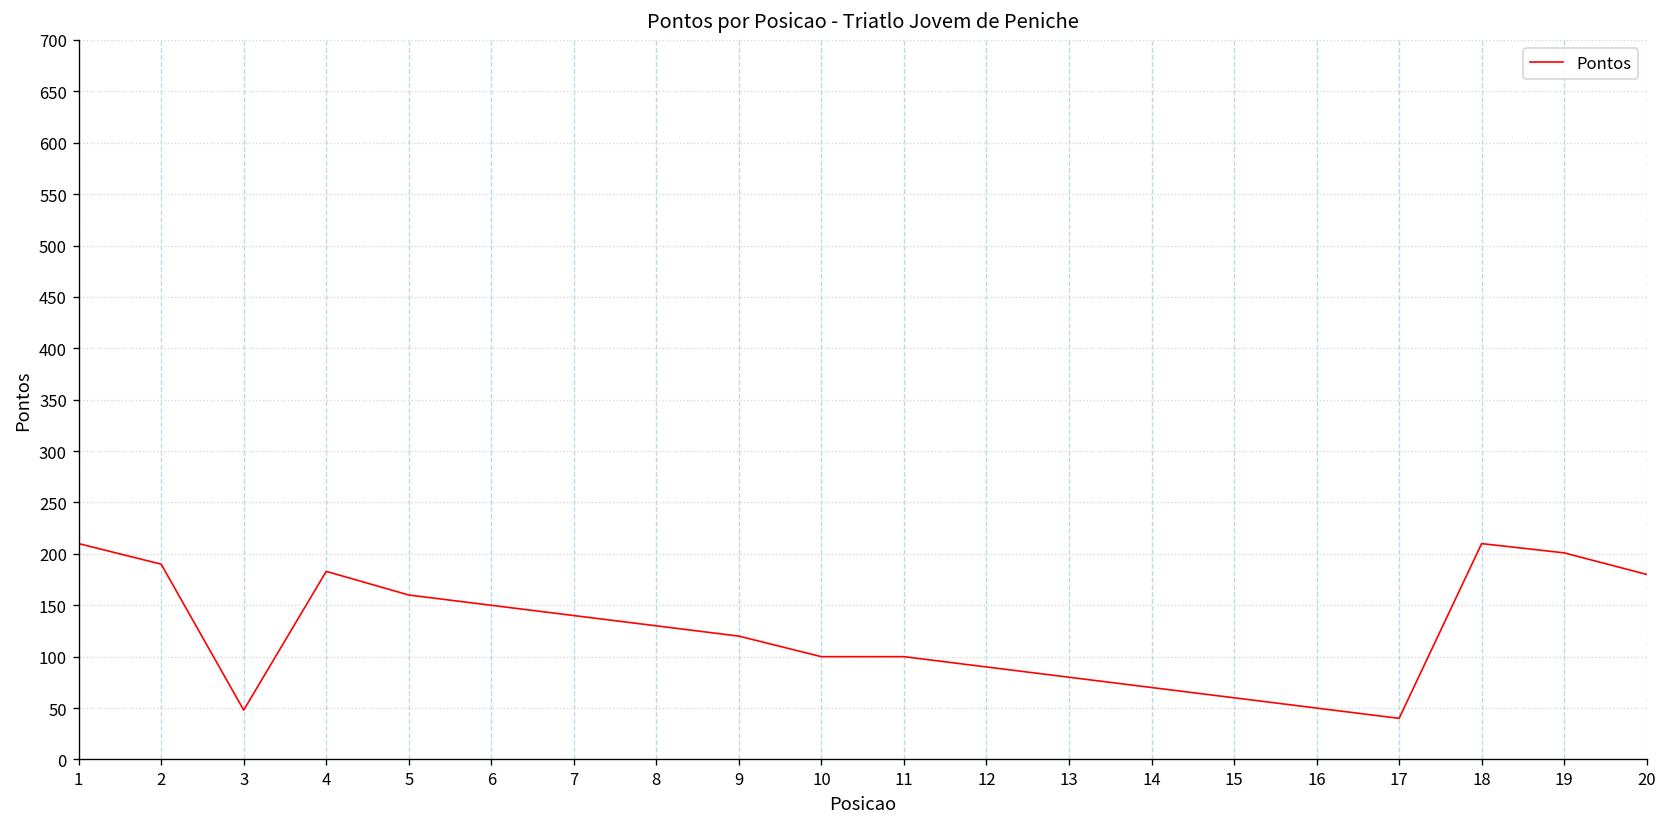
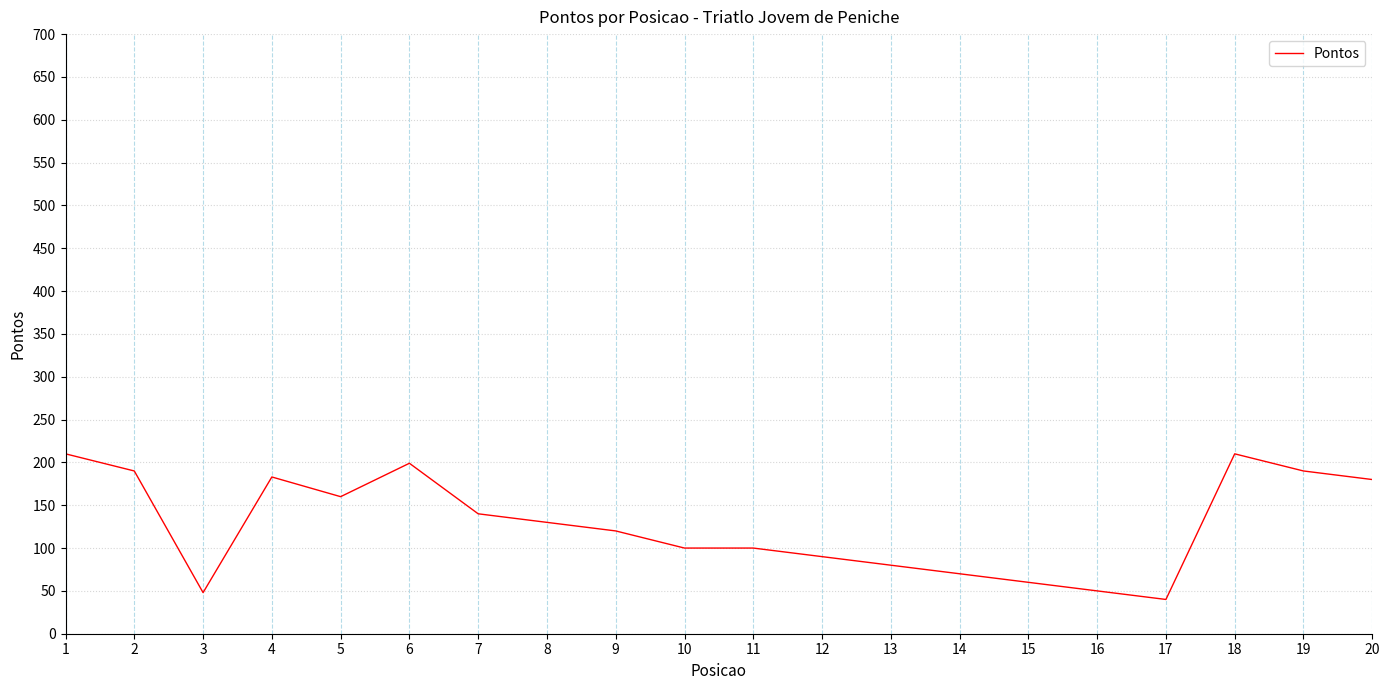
  {
    "1": 210,
    "2": 190,
    "3": 50,
    "4": 180,
    "5": 160,
-   "6": 150,
+   "6": 200,
    "7": 140,
    "8": 130,
    "9": 120,
    "10": 100,
    "11": 100,
    "12": 90,
    "13": 80,
    "14": 70,
    "15": 60,
    "16": 50,
    "17": 40,
    "18": 210,
-   "19": 200,
+   "19": 190,
    "20": 180
  }
